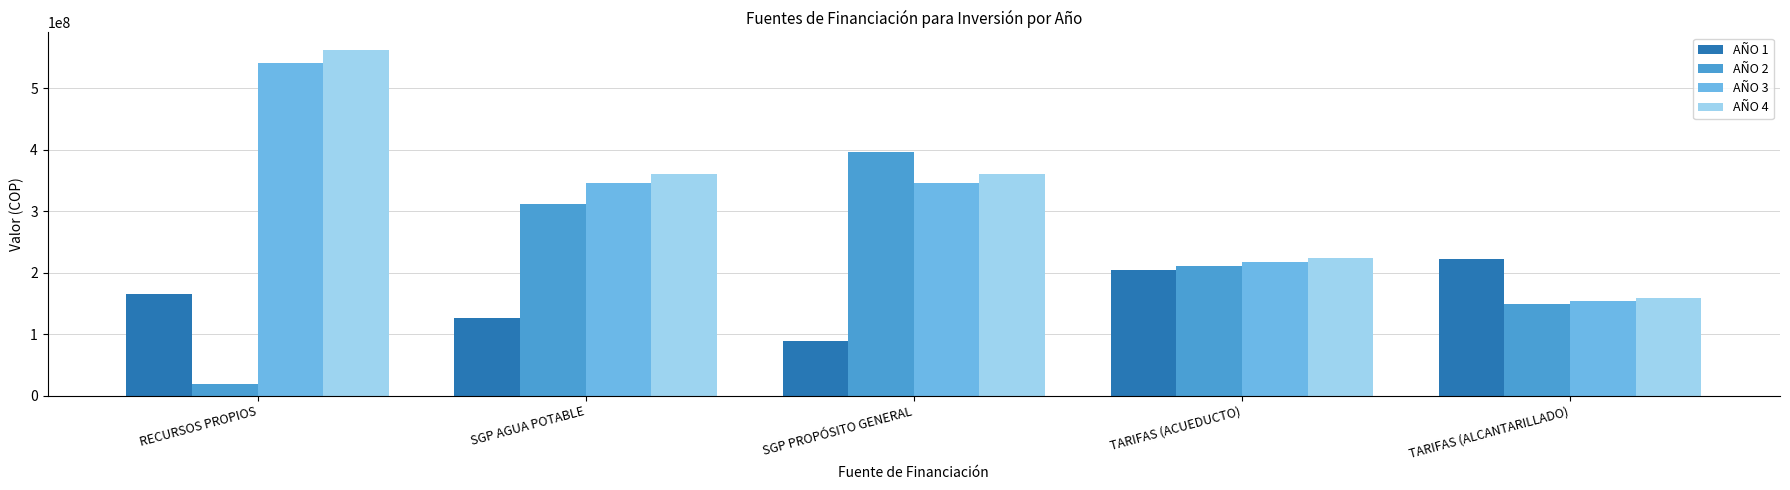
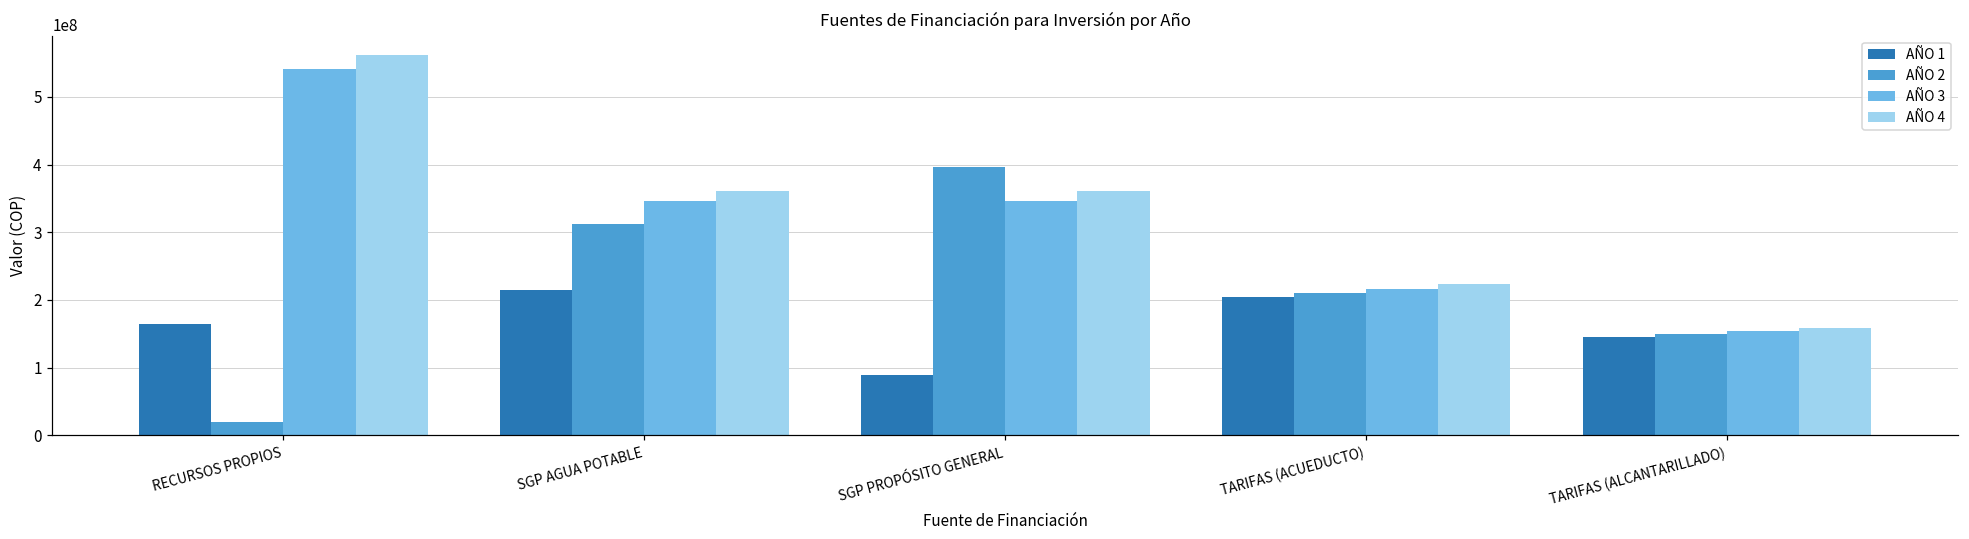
  {
    "AÑO 1": {
      "RECURSOS PROPIOS": 160000000,
-     "SGP AGUA POTABLE": 130000000,
+     "SGP AGUA POTABLE": 210000000,
      "SGP PROPÓSITO GENERAL": 90000000,
      "TARIFAS (ACUEDUCTO)": 200000000,
-     "TARIFAS (ALCANTARILLADO)": 220000000
+     "TARIFAS (ALCANTARILLADO)": 150000000
    }
  }
